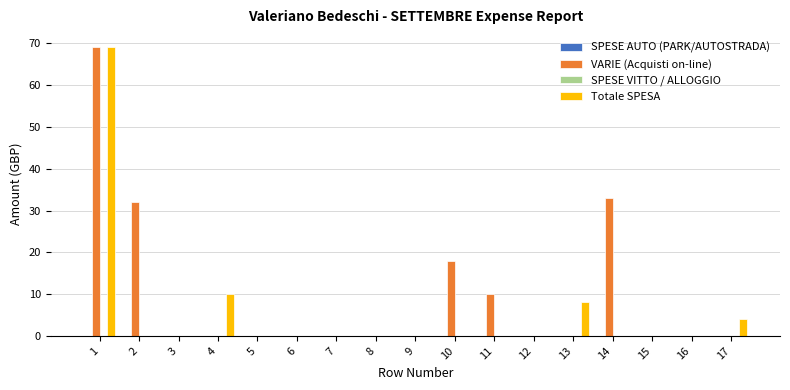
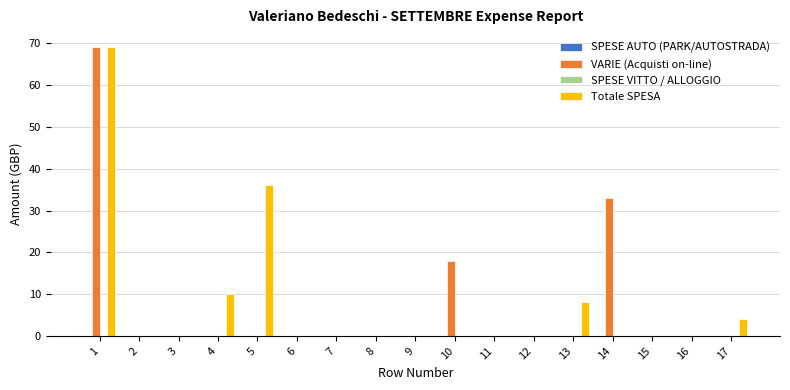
  {
    "SPESE AUTO (PARK/AUTOSTRADA)": {
      "1": 0,
      "2": 0,
      "3": 0,
      "4": 0,
      "5": 0,
      "6": 0,
      "7": 0,
      "8": 0,
      "9": 0,
      "10": 0,
      "11": 0,
      "12": 0,
      "13": 0,
      "14": 0,
      "15": 0,
      "16": 0,
      "17": 0
    },
    "VARIE (Acquisti on-line)": {
      "1": 69,
-     "2": 32,
+     "2": 0,
      "3": 0,
      "4": 0,
      "5": 0,
      "6": 0,
      "7": 0,
      "8": 0,
      "9": 0,
      "10": 18,
-     "11": 10,
+     "11": 0,
      "12": 0,
      "13": 0,
      "14": 33,
      "15": 0,
      "16": 0,
      "17": 0
    },
    "SPESE VITTO / ALLOGGIO": {
      "1": 0,
      "2": 0,
      "3": 0,
      "4": 0,
      "5": 0,
      "6": 0,
      "7": 0,
      "8": 0,
      "9": 0,
      "10": 0,
      "11": 0,
      "12": 0,
      "13": 0,
      "14": 0,
      "15": 0,
      "16": 0,
      "17": 0
    },
    "Totale SPESA": {
      "1": 69,
      "2": 0,
      "3": 0,
      "4": 10,
-     "5": 0,
+     "5": 36,
      "6": 0,
      "7": 0,
      "8": 0,
      "9": 0,
      "10": 0,
      "11": 0,
      "12": 0,
      "13": 8,
      "14": 0,
      "15": 0,
      "16": 0,
      "17": 4
    }
  }
